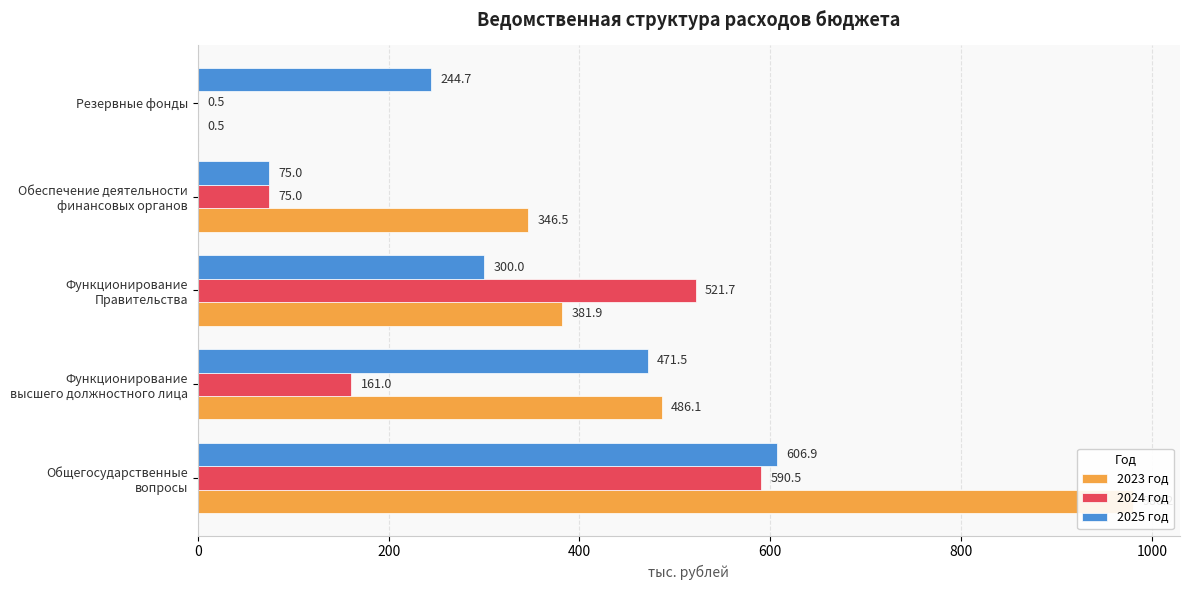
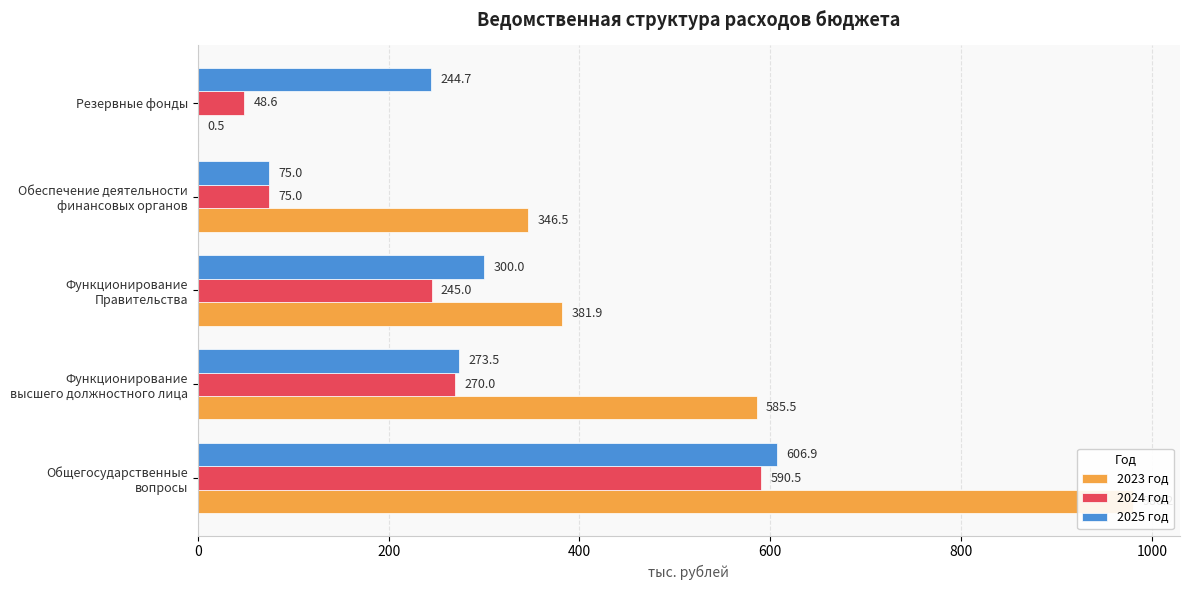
  {
    "2023 год": {
      "Резервные фонды": 0.5,
      "Обеспечение деятельности финансовых органов": 346.5,
      "Функционирование Правительства": 381.9,
-     "Функционирование высшего должностного лица": 486.1
+     "Функционирование высшего должностного лица": 585.5
    },
    "2024 год": {
-     "Резервные фонды": 0.5,
+     "Резервные фонды": 48.6,
      "Обеспечение деятельности финансовых органов": 75.0,
-     "Функционирование Правительства": 521.7,
-     "Функционирование высшего должностного лица": 161.0,
+     "Функционирование Правительства": 245.0,
+     "Функционирование высшего должностного лица": 270.0,
      "Общегосударственные вопросы": 590.5
    },
    "2025 год": {
      "Резервные фонды": 244.7,
      "Обеспечение деятельности финансовых органов": 75.0,
      "Функционирование Правительства": 300.0,
-     "Функционирование высшего должностного лица": 471.5,
+     "Функционирование высшего должностного лица": 273.5,
      "Общегосударственные вопросы": 606.9
    }
  }
